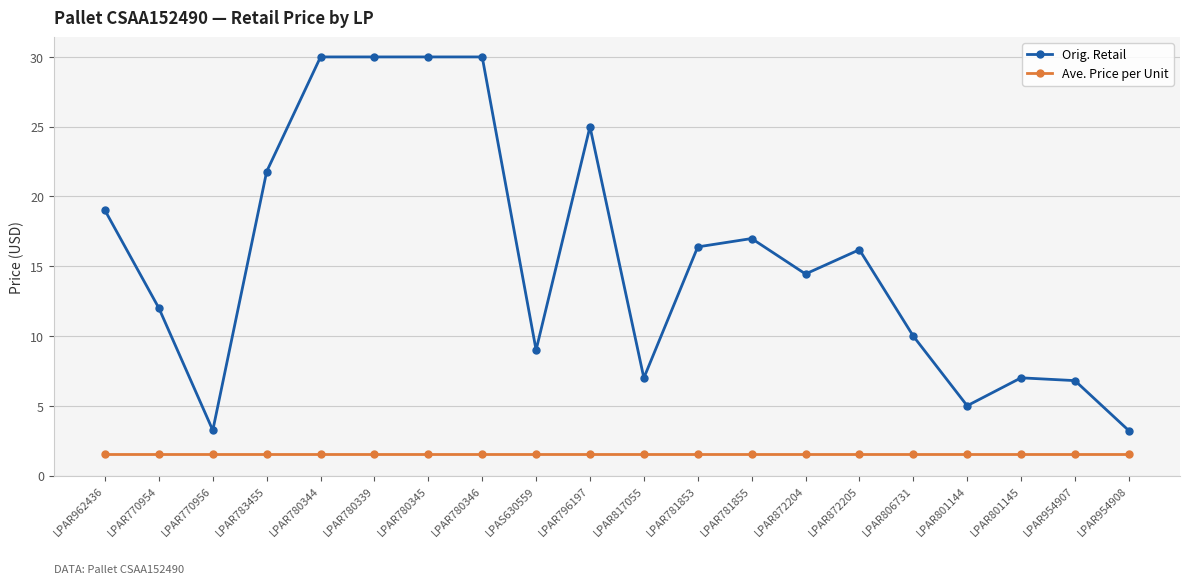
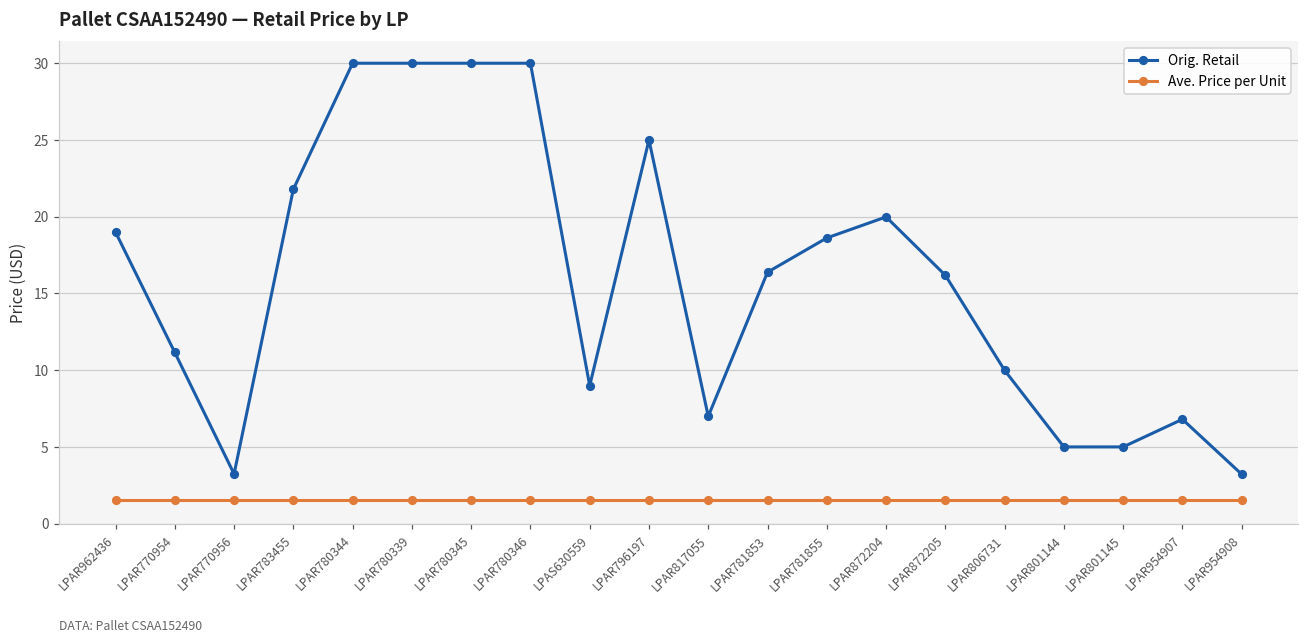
  {
    "Orig. Retail": {
      "LPAR962436": 19.0,
-     "LPAR770954": 12.0,
+     "LPAR770954": 11.2,
      "LPAR770956": 3.2,
      "LPAR783455": 21.8,
      "LPAR780344": 30.0,
      "LPAR780339": 30.0,
      "LPAR780345": 30.0,
      "LPAR780346": 30.0,
      "LPAS630559": 9.0,
      "LPAR796197": 25.0,
      "LPAR817055": 7.0,
      "LPAR781853": 16.4,
-     "LPAR781855": 17.0,
-     "LPAR872204": 14.4,
+     "LPAR781855": 18.6,
+     "LPAR872204": 20.0,
      "LPAR872205": 16.2,
      "LPAR806731": 10.0,
      "LPAR801144": 5.0,
-     "LPAR801145": 7,
+     "LPAR801145": 5,
      "LPAR954907": 6.8,
      "LPAR954908": 3.2
    },
    "Ave. Price per Unit": {
      "LPAR962436": 1.5,
      "LPAR770954": 1.5,
      "LPAR770956": 1.5,
      "LPAR783455": 1.5,
      "LPAR780344": 1.5,
      "LPAR780339": 1.5,
      "LPAR780345": 1.5,
      "LPAR780346": 1.5,
      "LPAS630559": 1.5,
      "LPAR796197": 1.5,
      "LPAR817055": 1.5,
      "LPAR781853": 1.5,
      "LPAR781855": 1.5,
      "LPAR872204": 1.5,
      "LPAR872205": 1.5,
      "LPAR806731": 1.5,
      "LPAR801144": 1.5,
      "LPAR801145": 1.5,
      "LPAR954907": 1.5,
      "LPAR954908": 1.5
    }
  }
